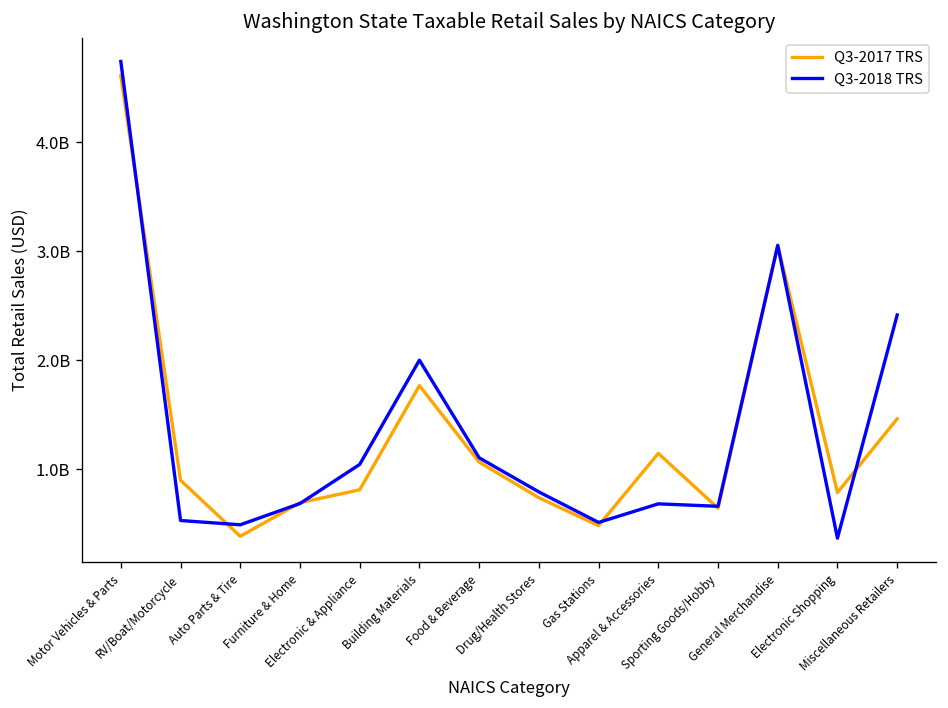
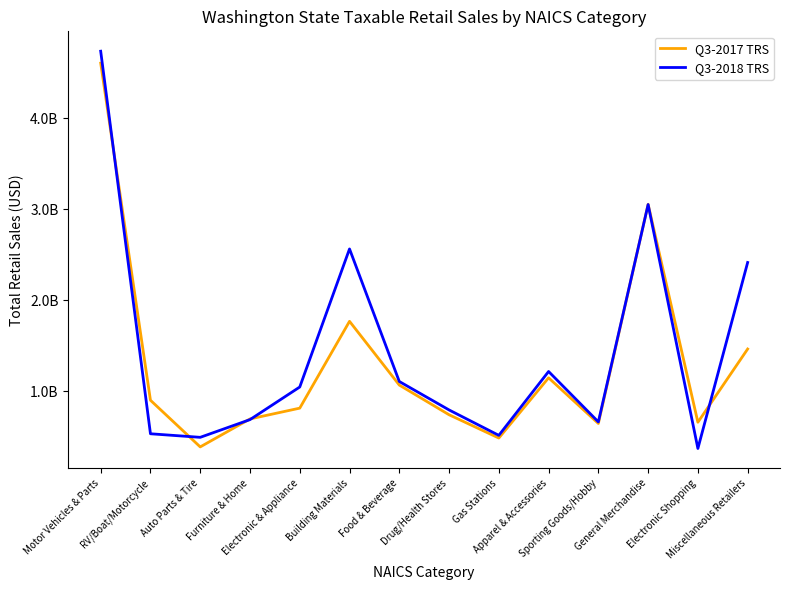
  {
    "Q3-2017 TRS": {
      "Motor Vehicles & Parts": 4600000000,
      "RV/Boat/Motorcycle": 900000000,
      "Auto Parts & Tire": 400000000,
      "Electronic & Appliance": 800000000,
      "Building Materials": 1800000000,
      "Food & Beverage": 1100000000,
      "Drug/Health Stores": 700000000,
      "Gas Stations": 500000000,
      "Apparel & Accessories": 1100000000,
-     "Electronic Shopping": 800000000,
+     "Electronic Shopping": 700000000,
      "Miscellaneous Retailers": 1500000000
    },
    "Q3-2018 TRS": {
      "Motor Vehicles & Parts": 4700000000,
      "RV/Boat/Motorcycle": 500000000,
      "Auto Parts & Tire": 500000000,
      "Electronic & Appliance": 1000000000,
-     "Building Materials": 2000000000,
+     "Building Materials": 2600000000,
      "Food & Beverage": 1100000000,
      "Drug/Health Stores": 800000000,
      "Gas Stations": 500000000,
-     "Apparel & Accessories": 700000000,
+     "Apparel & Accessories": 1200000000,
      "Electronic Shopping": 400000000,
      "Miscellaneous Retailers": 2400000000
    }
  }
